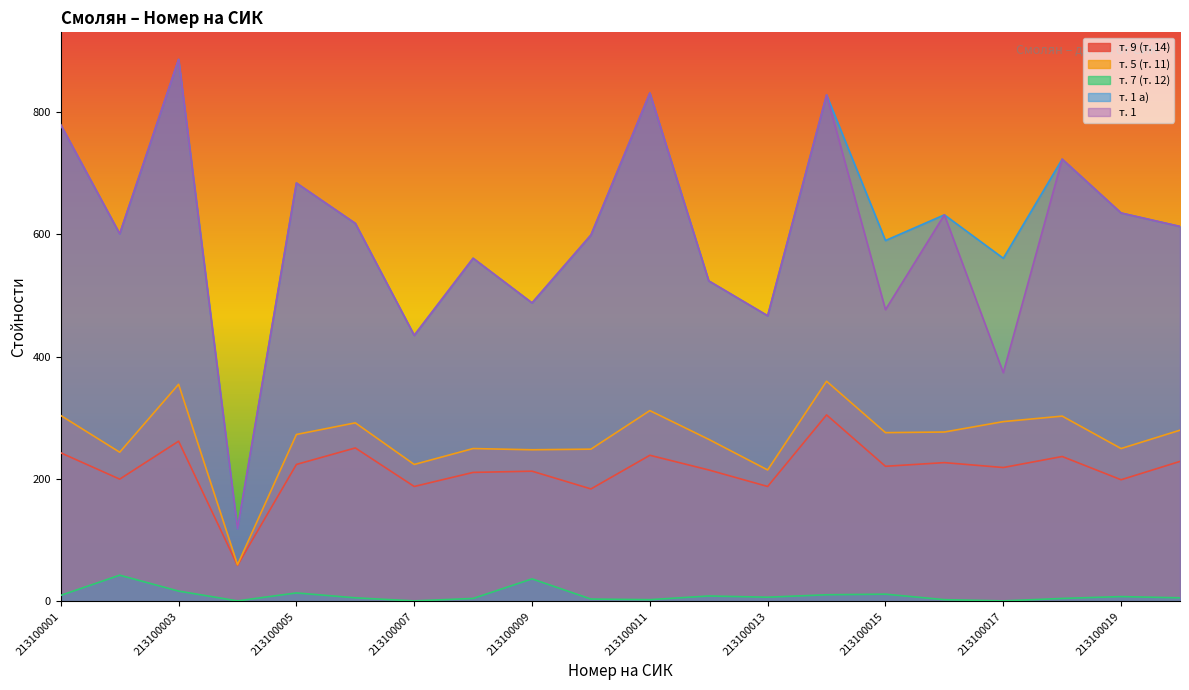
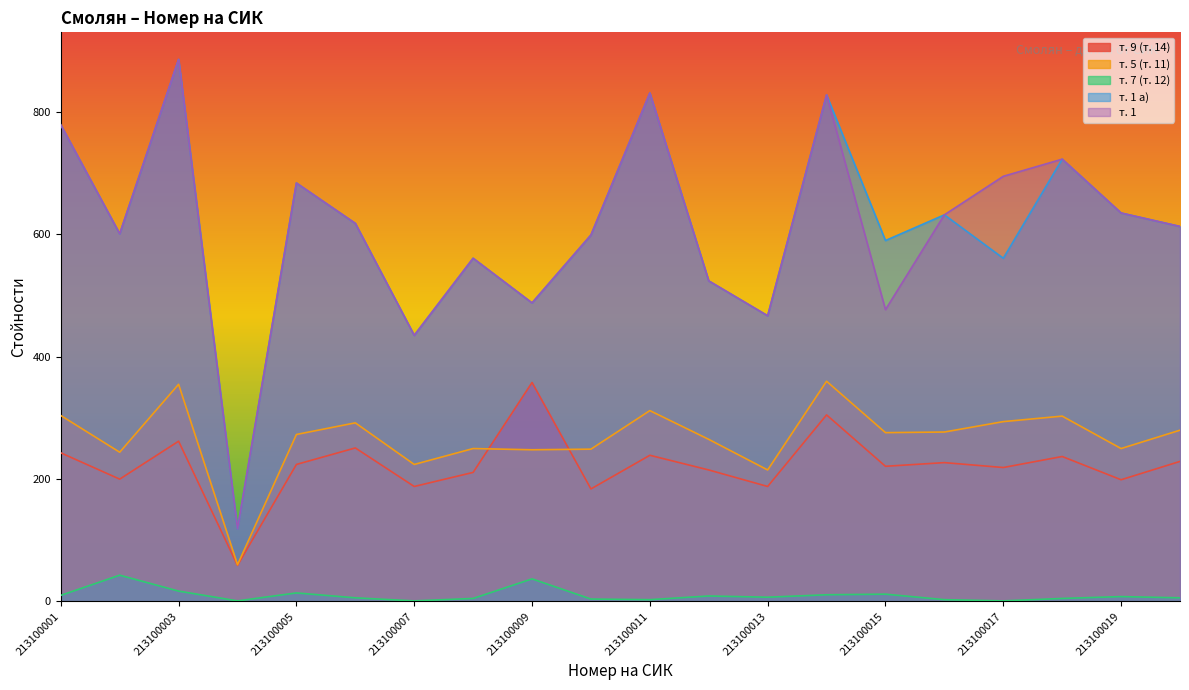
  {
    "т. 9 (т. 14)": {
      "213100001": 240,
      "213100003": 260,
      "213100005": 220,
      "213100007": 190,
-     "213100009": 210,
+     "213100009": 360,
      "213100011": 240,
      "213100013": 190,
      "213100015": 220,
      "213100017": 220,
      "213100019": 200
    },
    "т. 5 (т. 11)": {
      "213100001": 300,
      "213100003": 360,
      "213100005": 270,
      "213100007": 220,
      "213100009": 250,
      "213100011": 310,
      "213100013": 220,
      "213100015": 280,
      "213100017": 290,
      "213100019": 250
    },
    "т. 7 (т. 12)": {
      "213100001": 10,
      "213100003": 20,
      "213100005": 10,
      "213100007": 0,
      "213100009": 40,
      "213100011": 0,
      "213100013": 10,
      "213100015": 10,
      "213100017": 0,
      "213100019": 10
    },
    "т. 1 а)": {
      "213100015": 590,
      "213100017": 560
    },
    "т. 1": {
      "213100015": 480,
-     "213100017": 370
+     "213100017": 700
    }
  }
